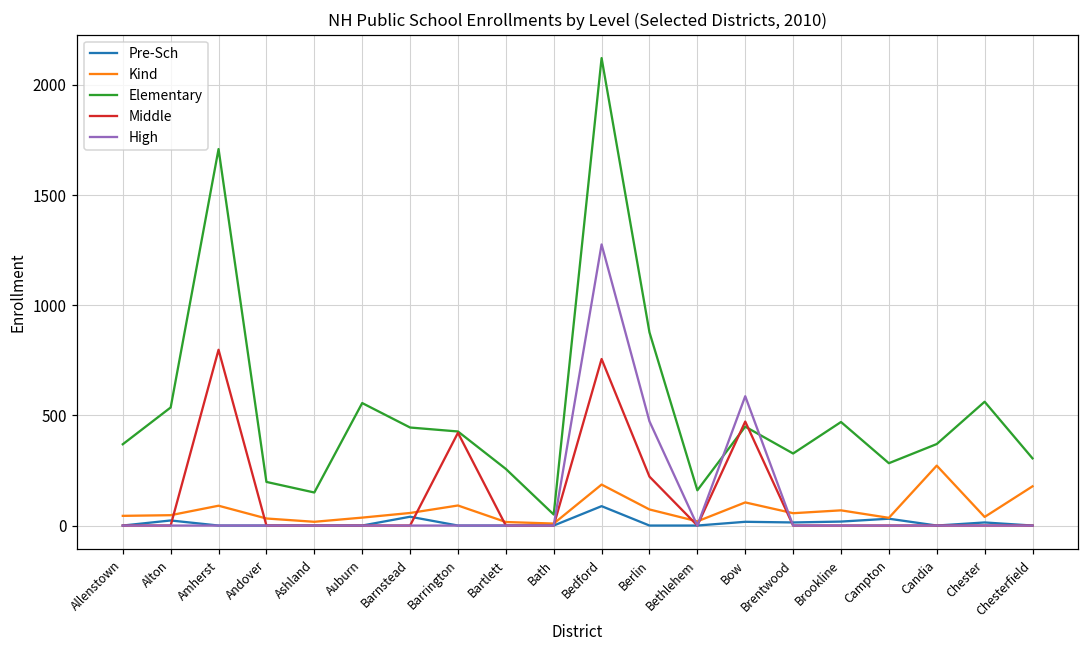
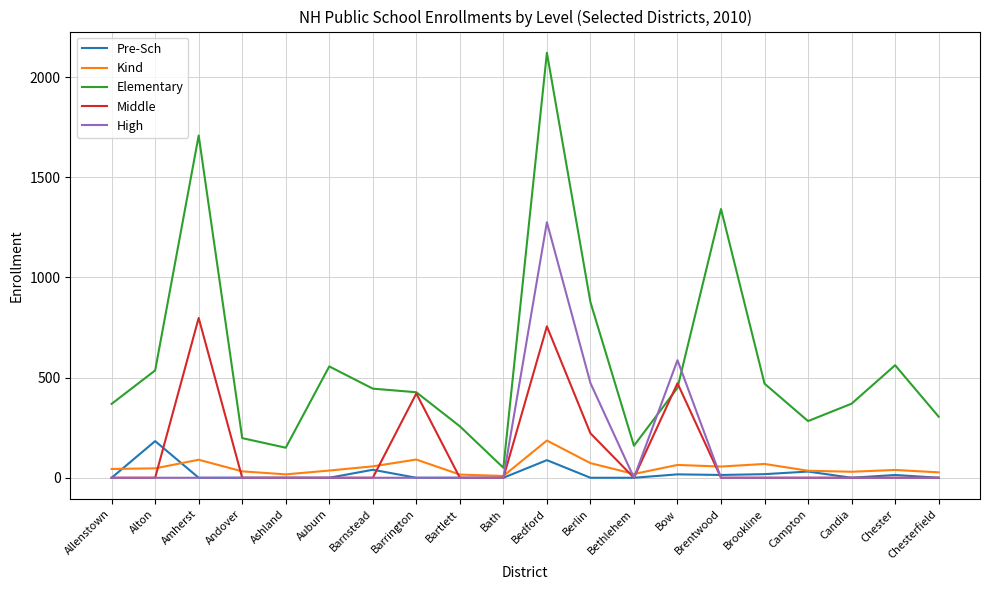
  {
    "Pre-Sch": {
-     "Alton": 20,
+     "Alton": 180,
      "Barnstead": 40,
      "Bedford": 90,
      "Berlin": 0,
      "Bow": 20,
      "Brentwood": 10,
      "Brookline": 20,
      "Chester": 10
    },
    "Kind": {
      "Allenstown": 40,
      "Alton": 50,
      "Amherst": 90,
      "Andover": 30,
      "Ashland": 20,
      "Auburn": 40,
      "Barnstead": 60,
      "Barrington": 90,
      "Bartlett": 20,
      "Bedford": 190,
      "Berlin": 70,
      "Bethlehem": 20,
-     "Bow": 110,
+     "Bow": 60,
      "Brentwood": 60,
      "Brookline": 70,
-     "Candia": 270,
+     "Candia": 30,
      "Chester": 40,
-     "Chesterfield": 180
+     "Chesterfield": 30
    },
    "Elementary": {
      "Allenstown": 370,
      "Alton": 540,
      "Amherst": 1710,
      "Andover": 200,
      "Ashland": 150,
      "Auburn": 560,
      "Barnstead": 450,
      "Bartlett": 260,
      "Bath": 50,
      "Bedford": 2120,
      "Berlin": 880,
      "Bethlehem": 160,
      "Bow": 450,
-     "Brentwood": 330,
+     "Brentwood": 1340,
      "Brookline": 470,
      "Campton": 280,
      "Candia": 370,
      "Chester": 560,
      "Chesterfield": 310
    },
    "Middle": {
      "Amherst": 800,
      "Bedford": 760,
      "Berlin": 220,
      "Bow": 470
    },
    "High": {
      "Bedford": 1280,
      "Berlin": 470,
      "Bow": 590
    }
  }
